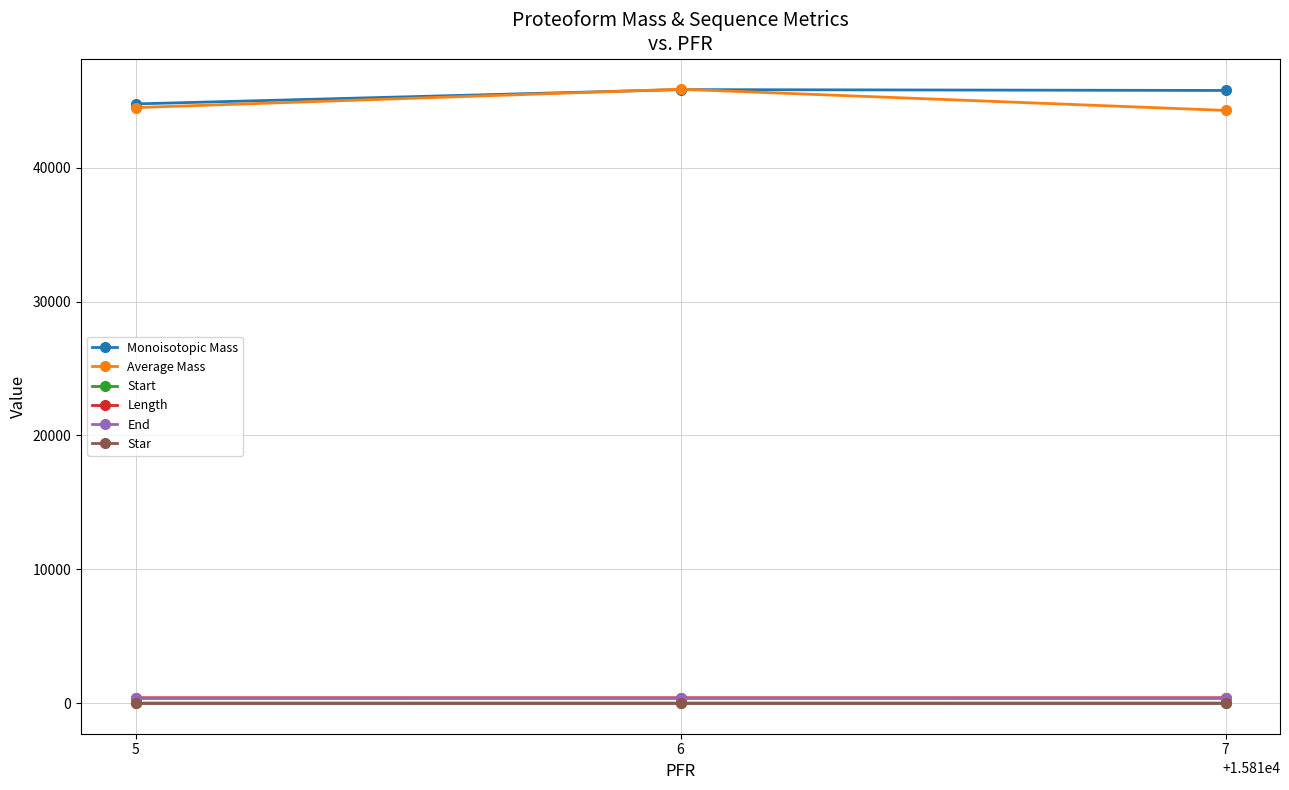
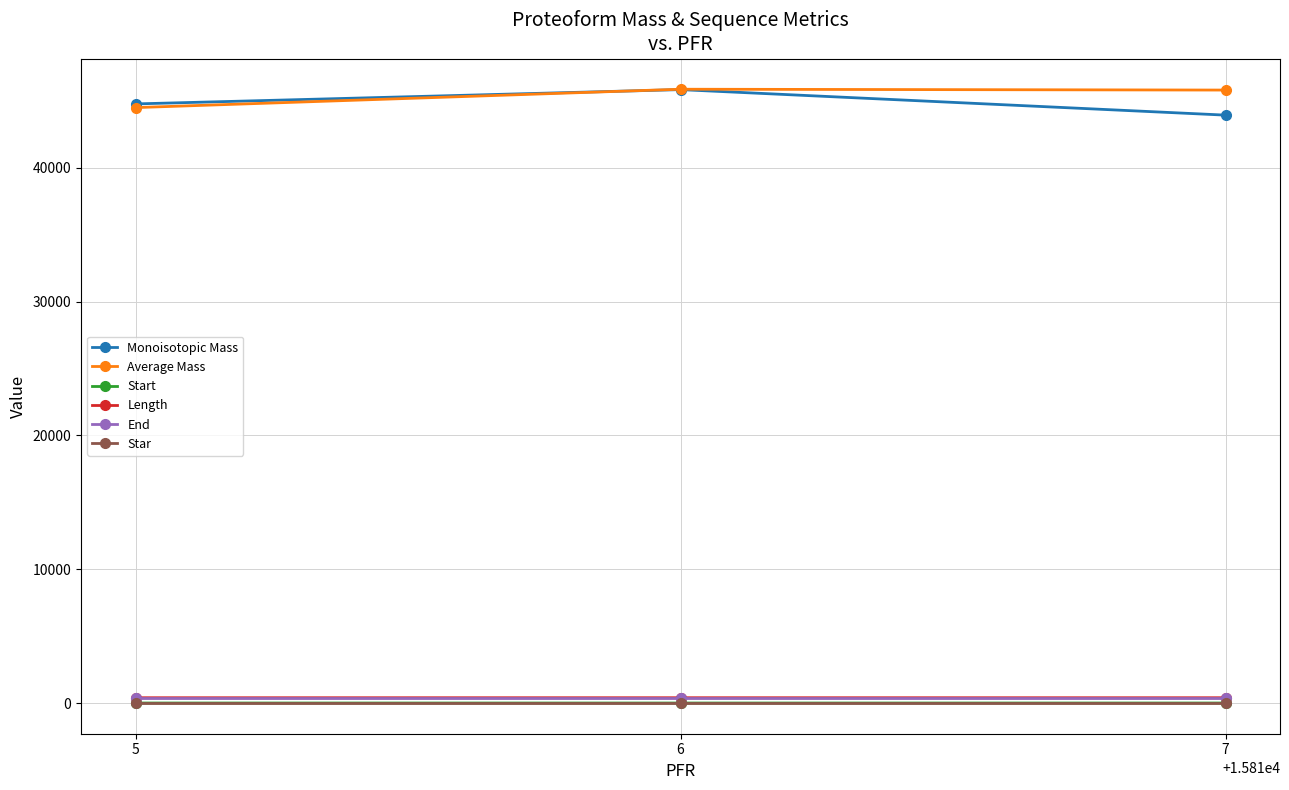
  {
    "Monoisotopic Mass": {
      "5": 44800,
-     "7": 45800
+     "7": 43900
    },
    "Average Mass": {
      "5": 44500,
-     "7": 44300
+     "7": 45800
    },
    "Star": {
      "5": 0,
      "6": 0,
      "7": 0
    },
    "End": {
      "5": 400,
      "6": 400,
      "7": 400
    }
  }
